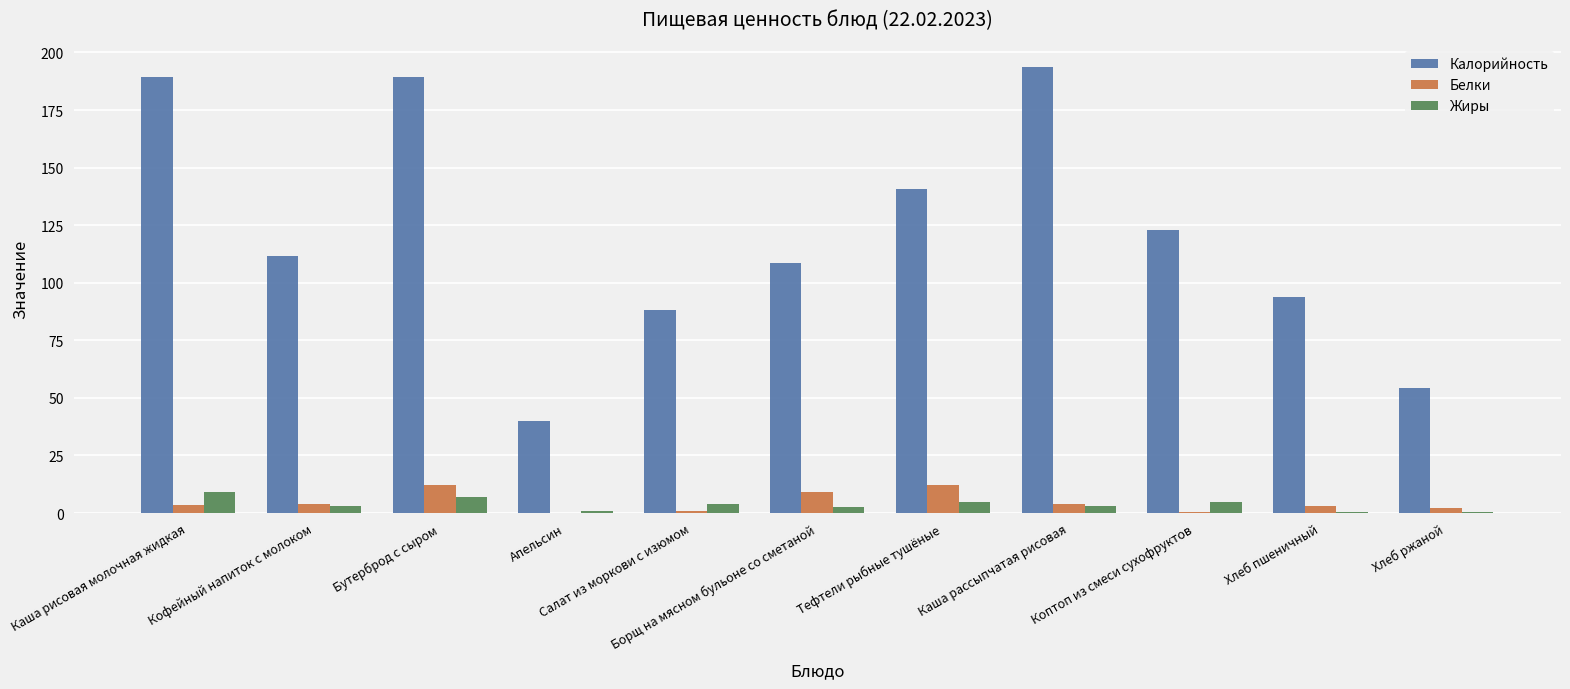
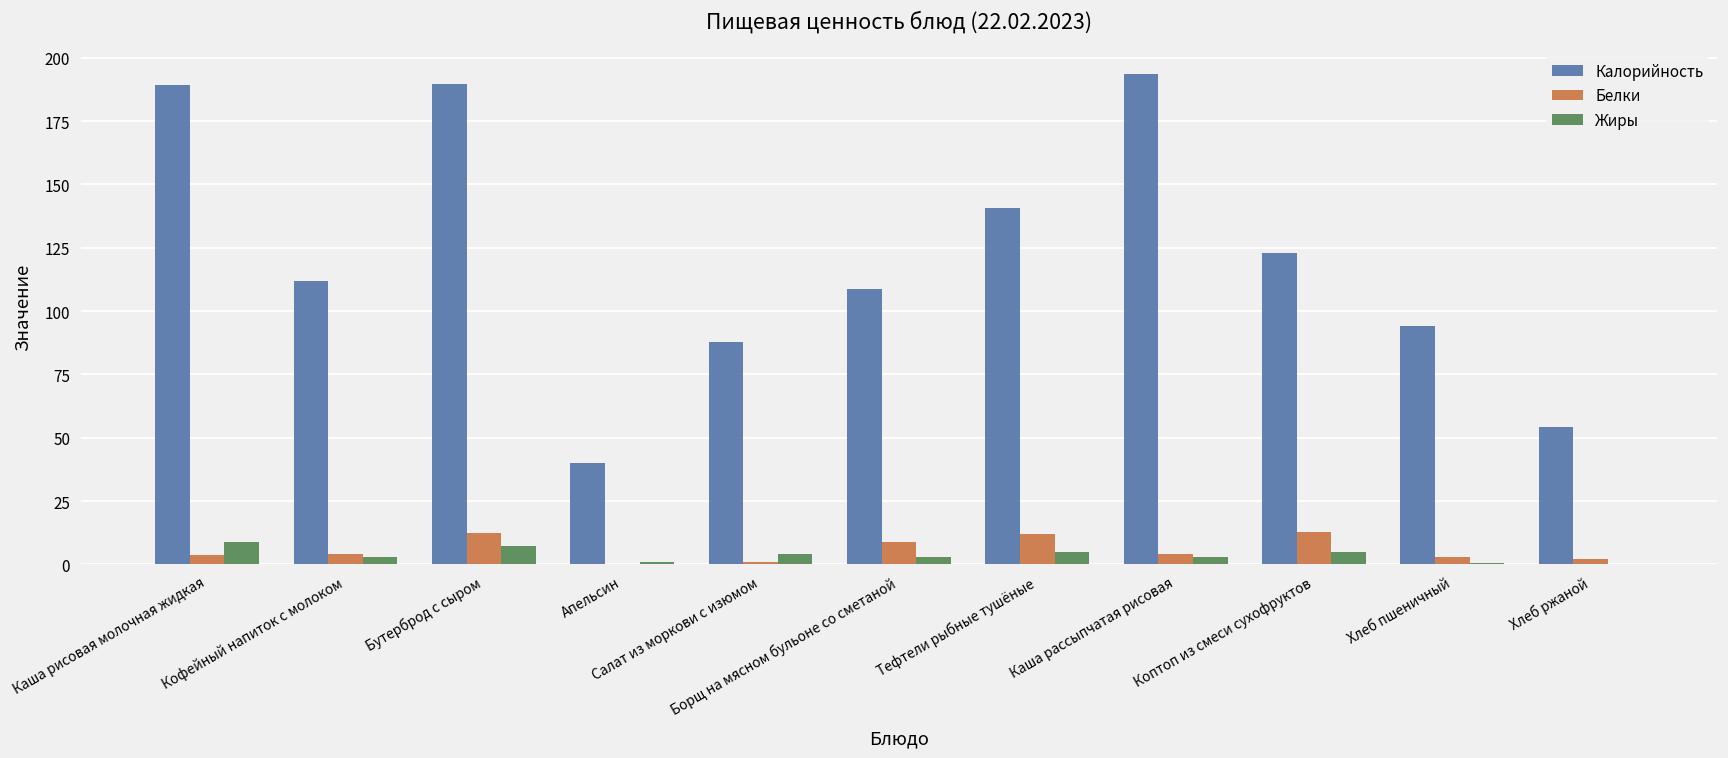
  {
    "Калорийность": {
      "Каша рисовая молочная жидкая": 189,
      "Кофейный напиток с молоком": 112,
      "Бутерброд с сыром": 190,
      "Апельсин": 40,
      "Салат из моркови с изюмом": 88,
      "Борщ на мясном бульоне со сметаной": 109,
      "Тефтели рыбные тушёные": 141,
      "Каша рассыпчатая рисовая": 194,
      "Коптоп из смеси сухофруктов": 123,
      "Хлеб пшеничный": 94,
      "Хлеб ржаной": 54
    },
    "Белки": {
      "Каша рисовая молочная жидкая": 4,
      "Кофейный напиток с молоком": 4,
      "Бутерброд с сыром": 12,
      "Борщ на мясном бульоне со сметаной": 9,
      "Тефтели рыбные тушёные": 12,
      "Каша рассыпчатая рисовая": 4,
-     "Коптоп из смеси сухофруктов": 1,
+     "Коптоп из смеси сухофруктов": 13,
      "Хлеб пшеничный": 3,
      "Хлеб ржаной": 2
    },
    "Жиры": {
      "Каша рисовая молочная жидкая": 9,
      "Кофейный напиток с молоком": 3,
      "Бутерброд с сыром": 7,
      "Салат из моркови с изюмом": 4,
      "Борщ на мясном бульоне со сметаной": 3,
      "Тефтели рыбные тушёные": 5,
      "Каша рассыпчатая рисовая": 3,
      "Коптоп из смеси сухофруктов": 5
    }
  }
